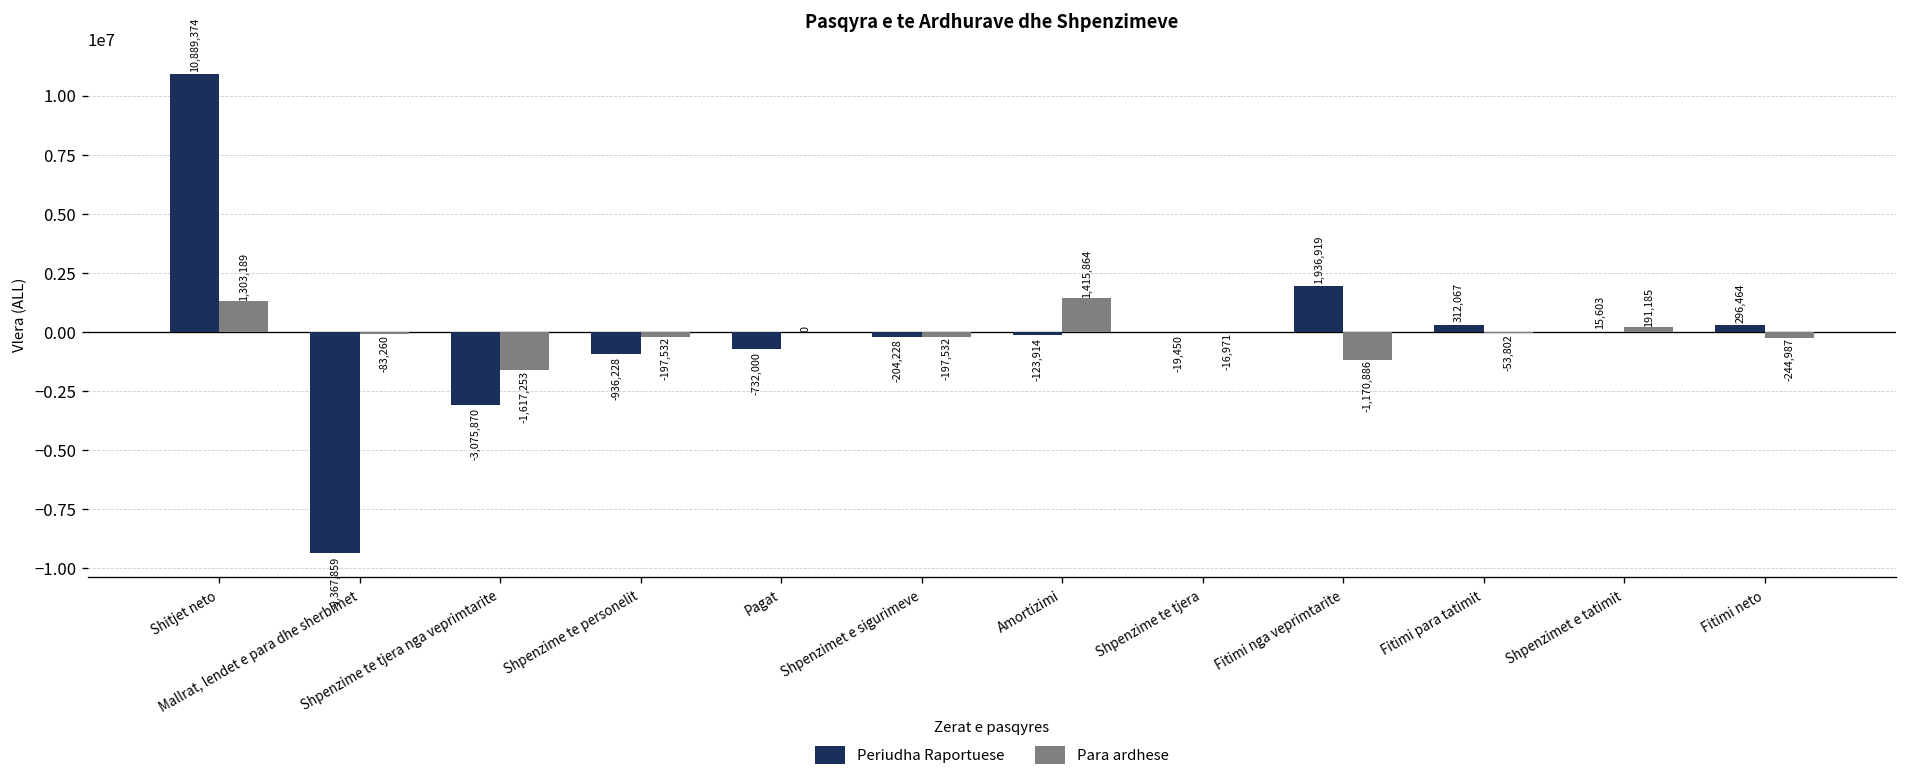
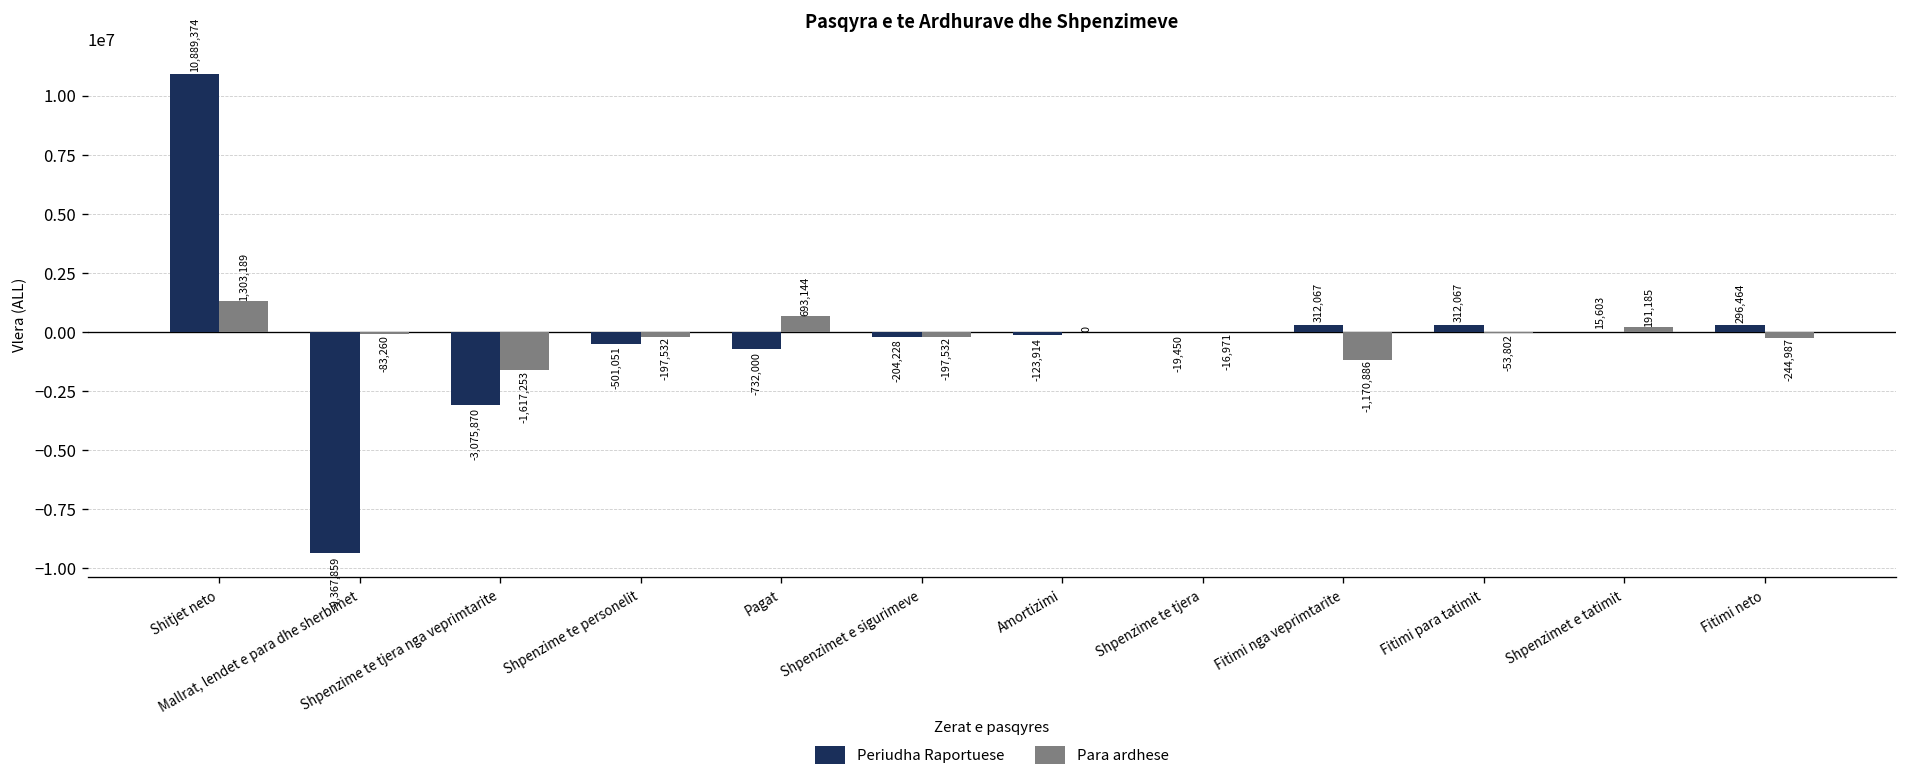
  {
    "Periudha Raportuese": {
      "Shitjet neto": "10,889,374",
      "Mallrat, lendet e para dhe sherbimet": "-9,367,859",
      "Shpenzime te tjera nga veprimtarite": "-3,075,870",
-     "Shpenzime te personelit": "-936,228",
+     "Shpenzime te personelit": "-501,051",
      "Pagat": "-732,000",
      "Shpenzimet e sigurimeve": "-204,228",
      "Amortizimi": "-123,914",
      "Shpenzime te tjera": "-19,450",
-     "Fitimi nga veprimtarite": "1,936,919",
+     "Fitimi nga veprimtarite": "312,067",
      "Fitimi para tatimit": "312,067",
      "Shpenzimet e tatimit": "15,603",
      "Fitimi neto": "296,464"
    },
    "Para ardhese": {
      "Shitjet neto": "1,303,189",
      "Mallrat, lendet e para dhe sherbimet": "-83,260",
      "Shpenzime te tjera nga veprimtarite": "-1,617,253",
      "Shpenzime te personelit": "-197,532",
-     "Pagat": "0",
+     "Pagat": "693,144",
      "Shpenzimet e sigurimeve": "-197,532",
-     "Amortizimi": "1,415,864",
+     "Amortizimi": "0",
      "Shpenzime te tjera": "-16,971",
      "Fitimi nga veprimtarite": "-1,170,886",
      "Fitimi para tatimit": "-53,802",
      "Shpenzimet e tatimit": "191,185",
      "Fitimi neto": "-244,987"
    }
  }
